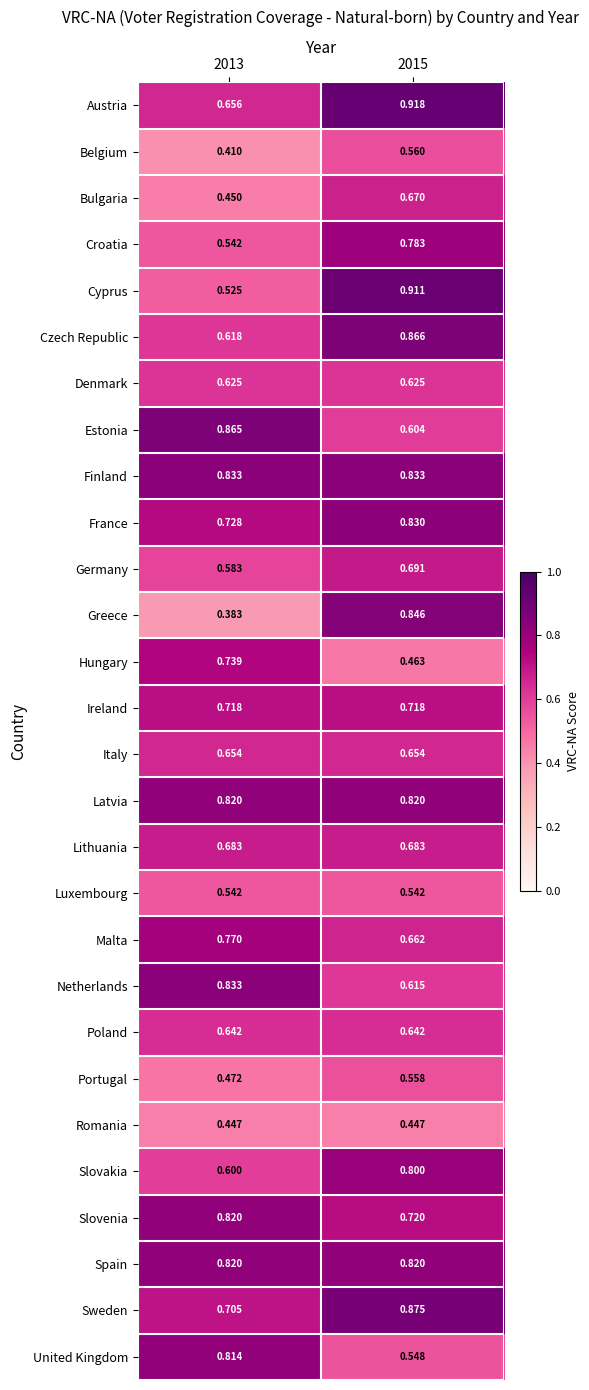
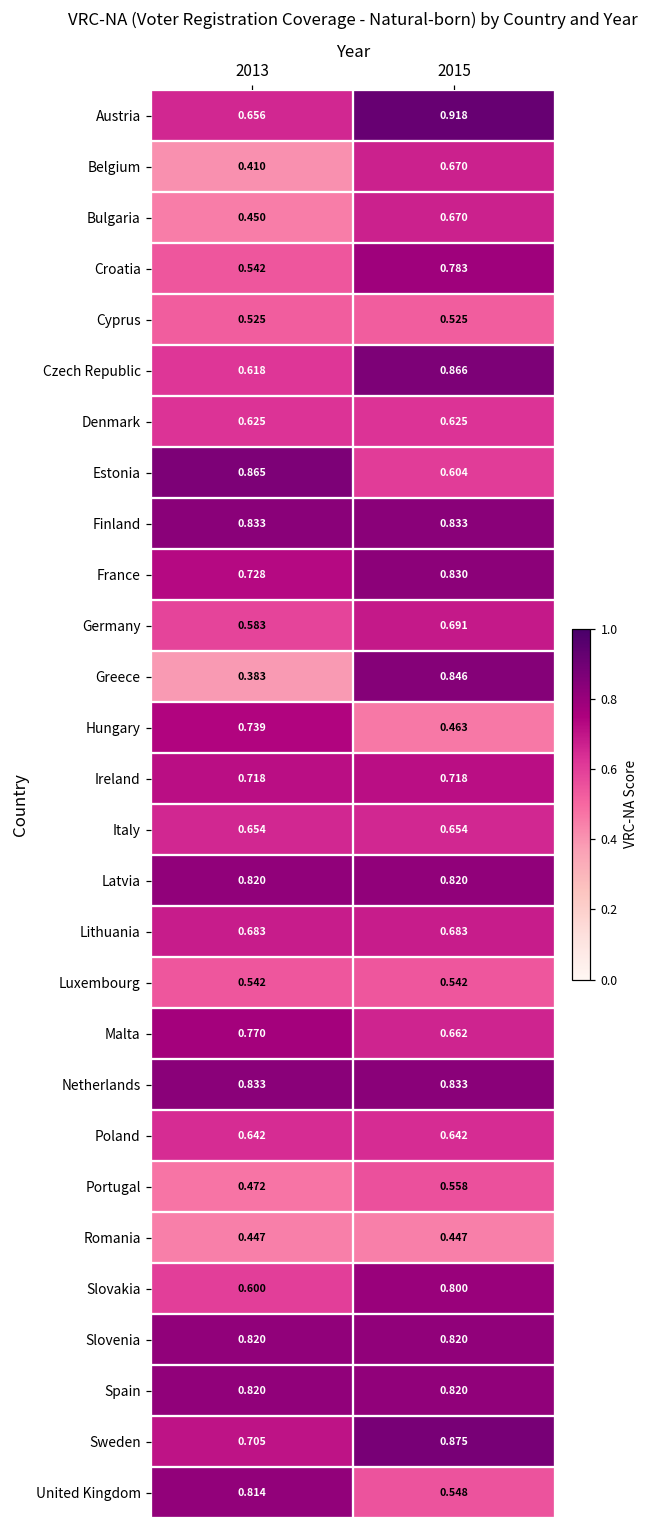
  {
    "Austria": {
      "2013": 0.656,
      "2015": 0.918
    },
    "Belgium": {
      "2013": 0.410,
-     "2015": 0.560
+     "2015": 0.670
    },
    "Bulgaria": {
      "2013": 0.450,
      "2015": 0.670
    },
    "Croatia": {
      "2013": 0.542,
      "2015": 0.783
    },
    "Cyprus": {
      "2013": 0.525,
-     "2015": 0.911
+     "2015": 0.525
    },
    "Czech Republic": {
      "2013": 0.618,
      "2015": 0.866
    },
    "Denmark": {
      "2013": 0.625,
      "2015": 0.625
    },
    "Estonia": {
      "2013": 0.865,
      "2015": 0.604
    },
    "Finland": {
      "2013": 0.833,
      "2015": 0.833
    },
    "France": {
      "2013": 0.728,
      "2015": 0.830
    },
    "Germany": {
      "2013": 0.583,
      "2015": 0.691
    },
    "Greece": {
      "2013": 0.383,
      "2015": 0.846
    },
    "Hungary": {
      "2013": 0.739,
      "2015": 0.463
    },
    "Ireland": {
      "2013": 0.718,
      "2015": 0.718
    },
    "Italy": {
      "2013": 0.654,
      "2015": 0.654
    },
    "Latvia": {
      "2013": 0.820,
      "2015": 0.820
    },
    "Lithuania": {
      "2013": 0.683,
      "2015": 0.683
    },
    "Luxembourg": {
      "2013": 0.542,
      "2015": 0.542
    },
    "Malta": {
      "2013": 0.770,
      "2015": 0.662
    },
    "Netherlands": {
      "2013": 0.833,
-     "2015": 0.615
+     "2015": 0.833
    },
    "Poland": {
      "2013": 0.642,
      "2015": 0.642
    },
    "Portugal": {
      "2013": 0.472,
      "2015": 0.558
    },
    "Romania": {
      "2013": 0.447,
      "2015": 0.447
    },
    "Slovakia": {
      "2013": 0.600,
      "2015": 0.800
    },
    "Slovenia": {
      "2013": 0.820,
-     "2015": 0.720
+     "2015": 0.820
    },
    "Spain": {
      "2013": 0.820,
      "2015": 0.820
    },
    "Sweden": {
      "2013": 0.705,
      "2015": 0.875
    },
    "United Kingdom": {
      "2013": 0.814,
      "2015": 0.548
    }
  }
